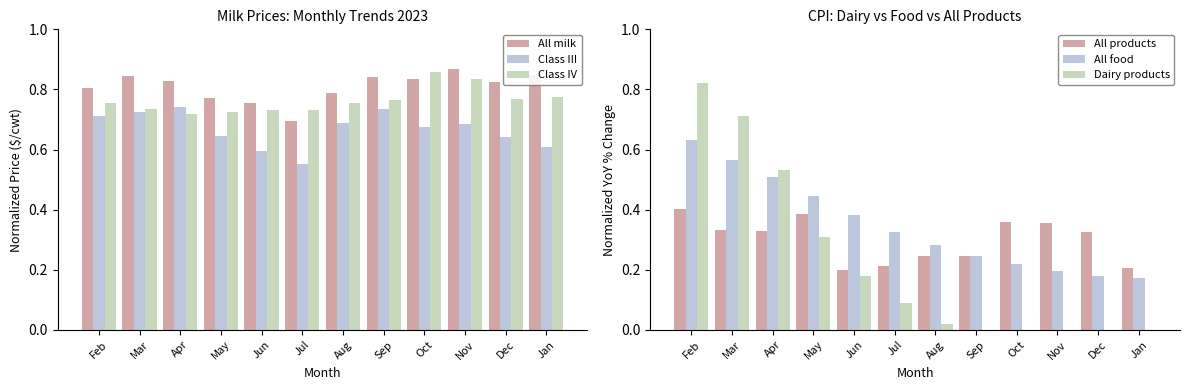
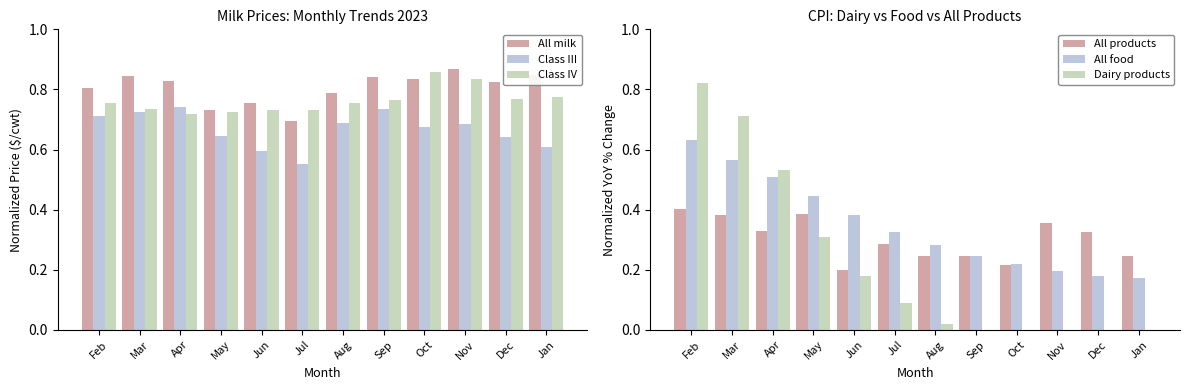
  {
    "Milk Prices: Monthly Trends 2023": {
      "All milk": {
        "Feb": 0.80,
        "Mar": 0.84,
        "Apr": 0.83,
-       "May": 0.77,
+       "May": 0.73,
        "Jun": 0.76,
        "Jul": 0.70,
        "Aug": 0.79,
        "Sep": 0.84,
        "Oct": 0.84,
        "Nov": 0.87,
        "Dec": 0.82
      }
    },
    "CPI: Dairy vs Food vs All Products": {
      "All products": {
        "Feb": 0.40,
-       "Mar": 0.33,
+       "Mar": 0.38,
        "Apr": 0.33,
        "May": 0.39,
        "Jun": 0.20,
-       "Jul": 0.21,
+       "Jul": 0.29,
        "Aug": 0.24,
        "Sep": 0.25,
-       "Oct": 0.36,
+       "Oct": 0.22,
        "Nov": 0.36,
        "Dec": 0.32,
-       "Jan": 0.21
+       "Jan": 0.24
      }
    }
  }
